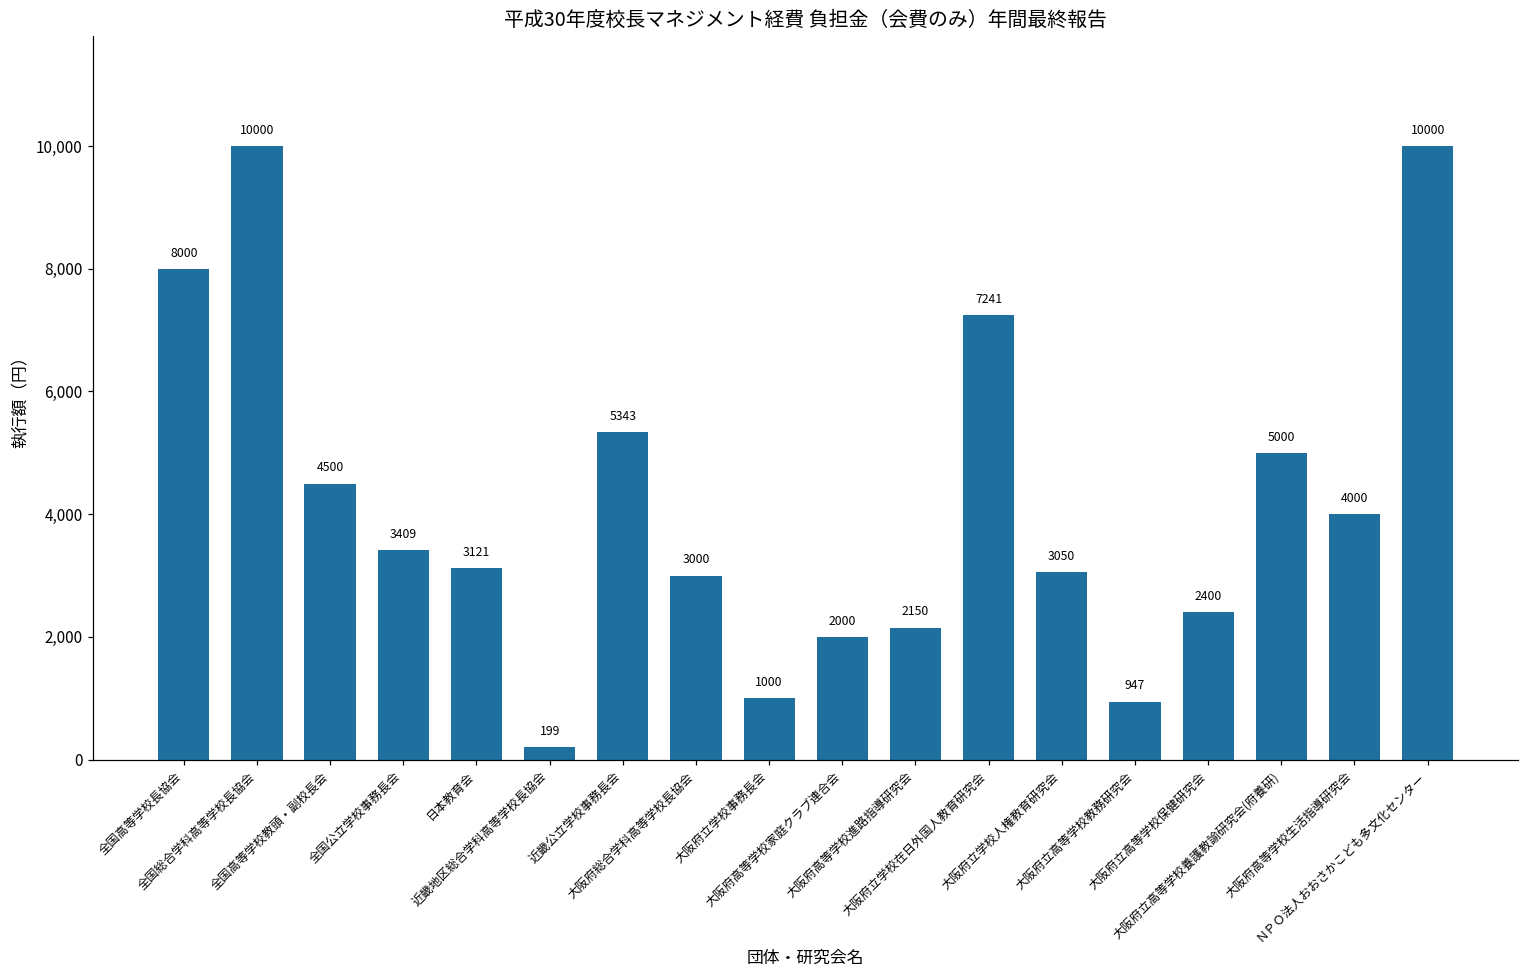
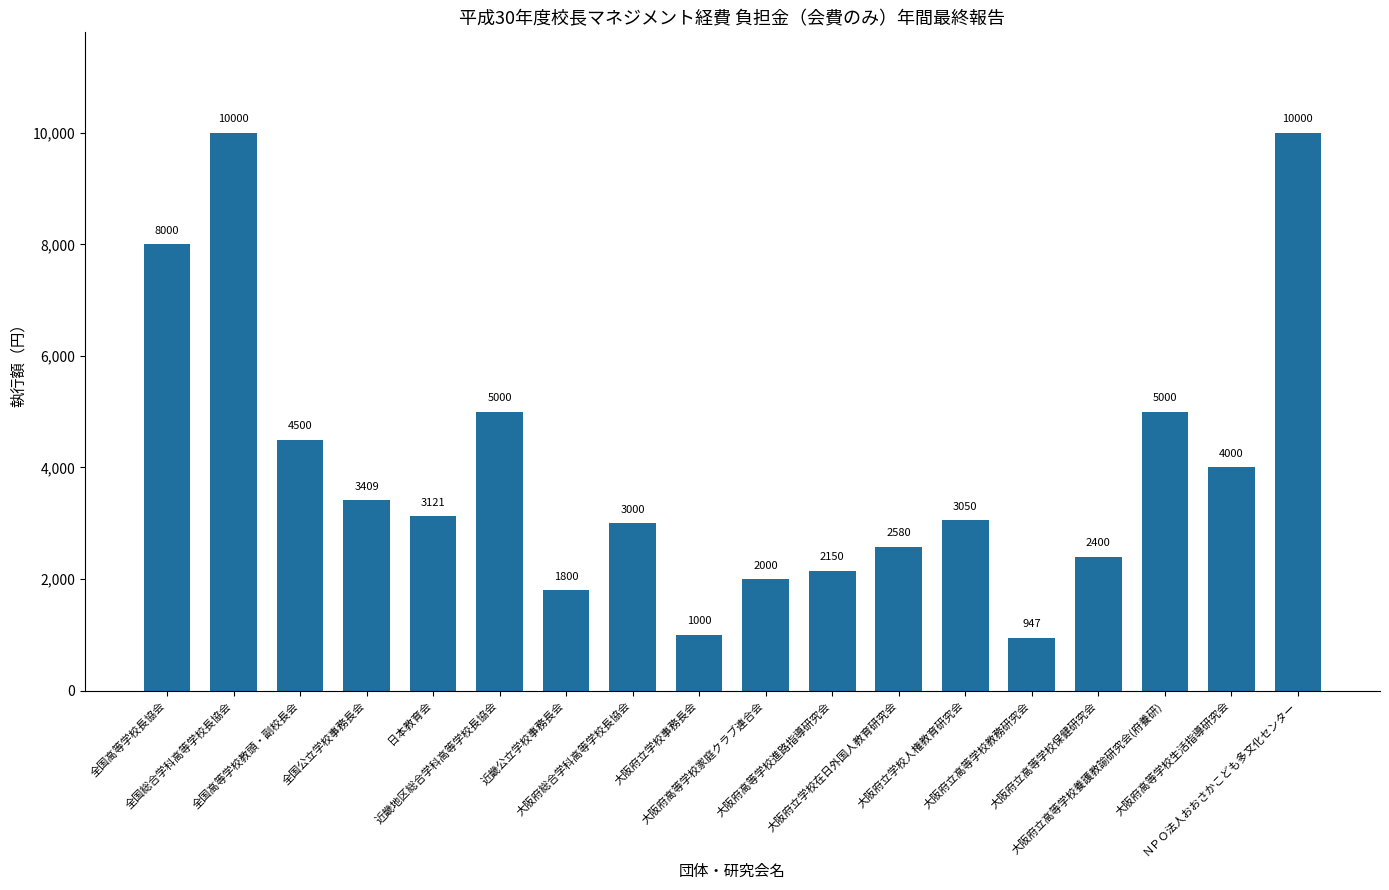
  {
    "全国高等学校長協会": 8000,
    "全国総合学科高等学校長協会": 10000,
    "全国高等学校教頭・副校長会": 4500,
    "全国公立学校事務長会": 3409,
    "日本教育会": 3121,
-   "近畿地区総合学科高等学校長協会": 199,
-   "近畿公立学校事務長会": 5343,
+   "近畿地区総合学科高等学校長協会": 5000,
+   "近畿公立学校事務長会": 1800,
    "大阪府総合学科高等学校長協会": 3000,
    "大阪府立学校事務長会": 1000,
    "大阪府高等学校家庭クラブ連合会": 2000,
    "大阪府高等学校進路指導研究会": 2150,
-   "大阪府立学校在日外国人教育研究会": 7241,
+   "大阪府立学校在日外国人教育研究会": 2580,
    "大阪府立学校人権教育研究会": 3050,
    "大阪府立高等学校教務研究会": 947,
    "大阪府立高等学校保健研究会": 2400,
    "大阪府立高等学校養護教諭研究会(府養研)": 5000,
    "大阪府高等学校生活指導研究会": 4000,
    "ＮＰＯ法人おおさかこども多文化センター": 10000
  }
